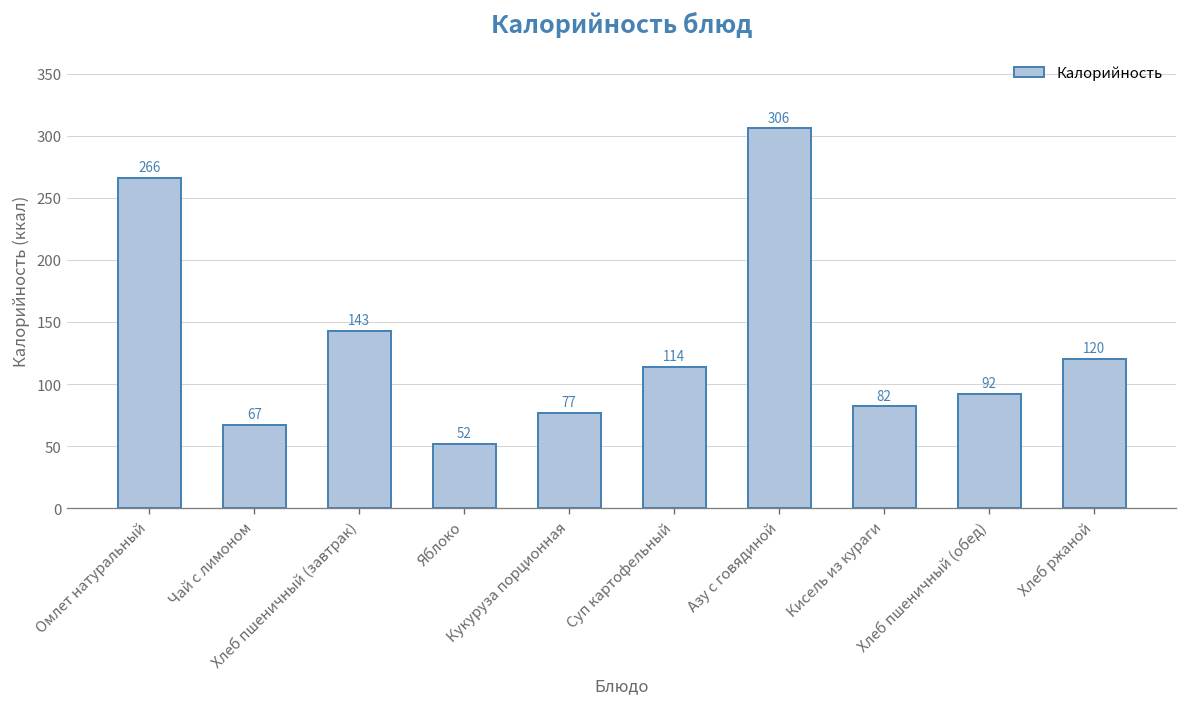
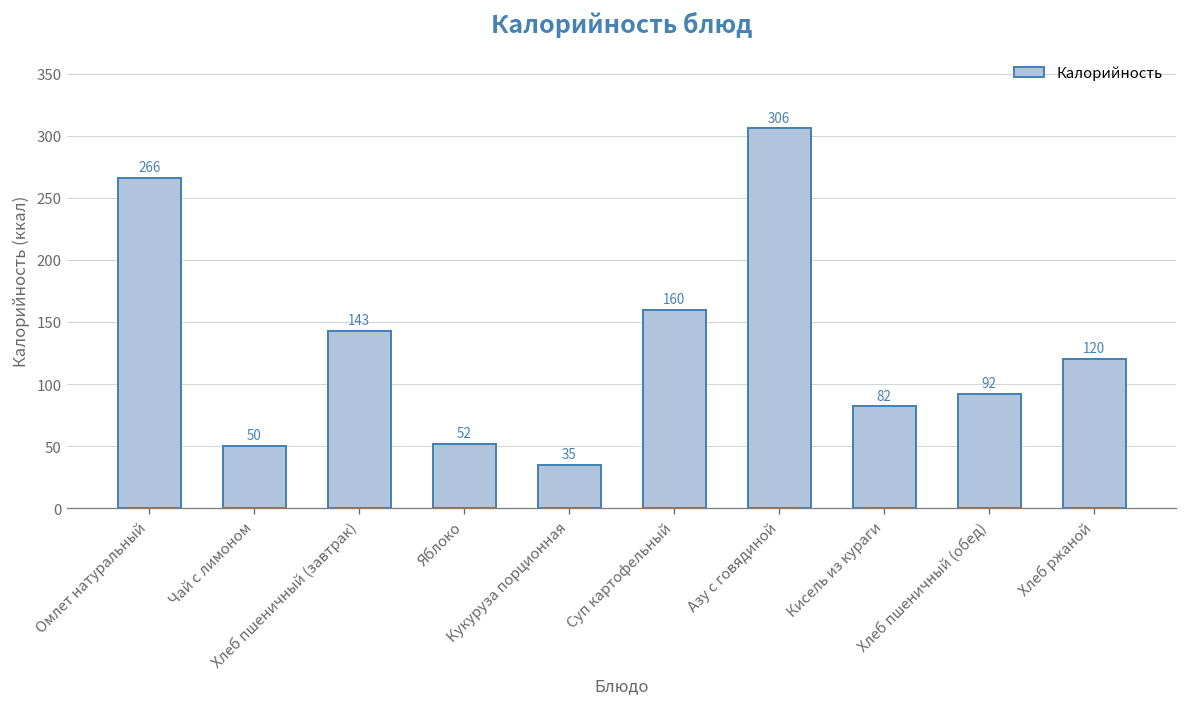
  {
    "Омлет натуральный": 266,
-   "Чай с лимоном": 67,
+   "Чай с лимоном": 50,
    "Хлеб пшеничный (завтрак)": 143,
    "Яблоко": 52,
-   "Кукуруза порционная": 77,
-   "Суп картофельный": 114,
+   "Кукуруза порционная": 35,
+   "Суп картофельный": 160,
    "Азу с говядиной": 306,
    "Кисель из кураги": 82,
    "Хлеб пшеничный (обед)": 92,
    "Хлеб ржаной": 120
  }
